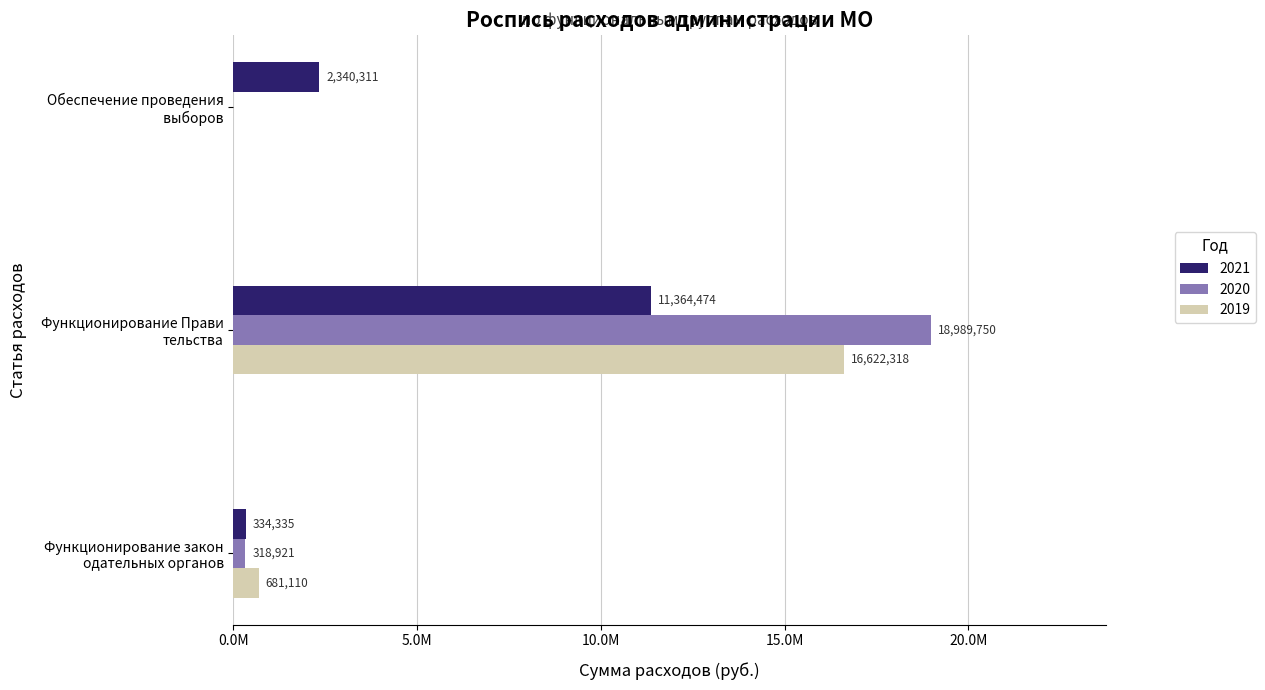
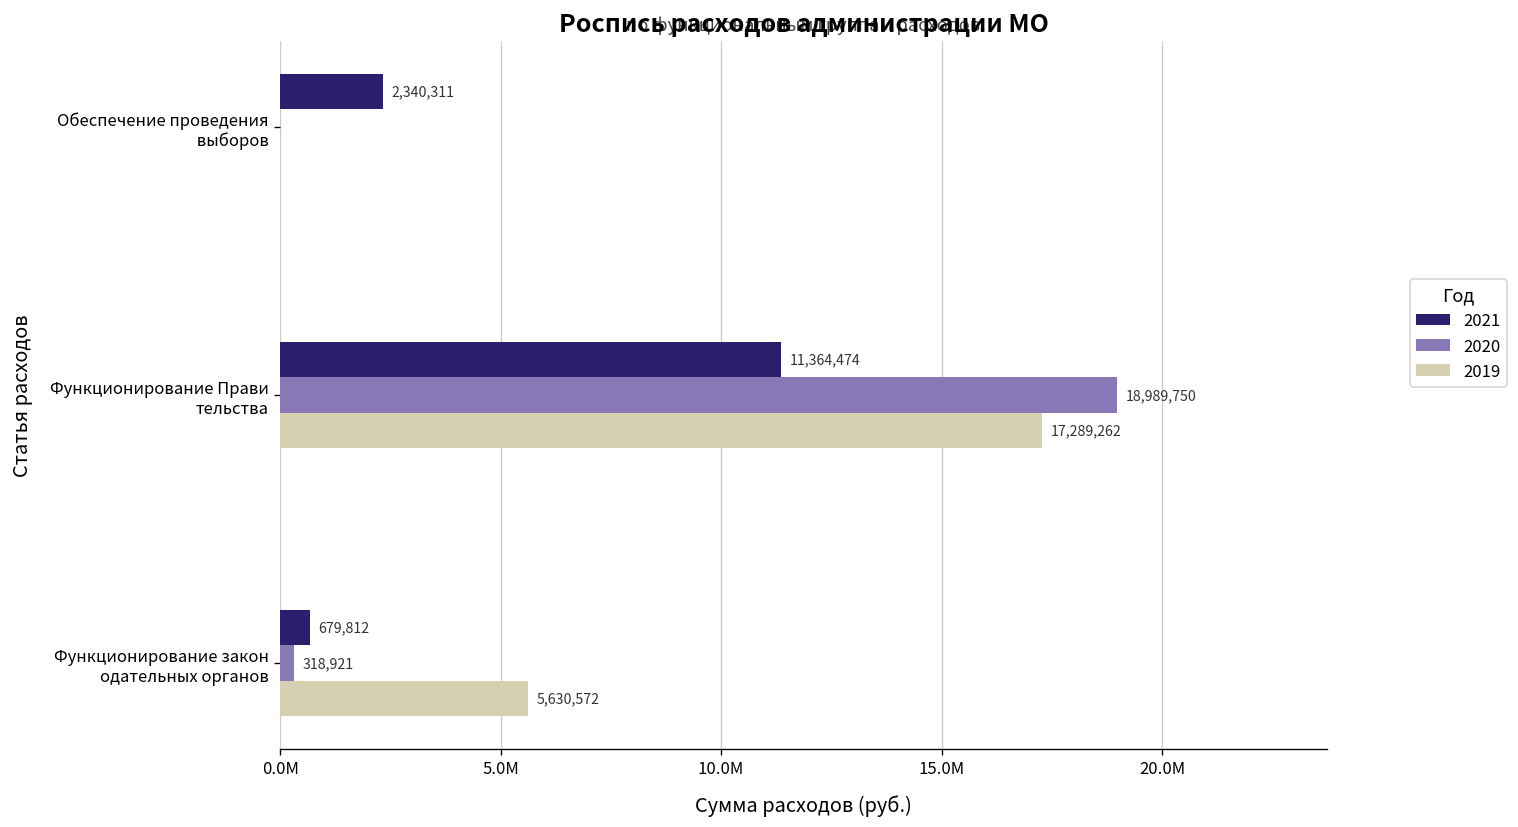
  {
    "2021": {
      "Обеспечение проведения выборов": "2,340,311",
      "Функционирование Прави тельства": "11,364,474",
-     "Функционирование закон одательных органов": "334,335"
+     "Функционирование закон одательных органов": "679,812"
    },
    "2020": {
      "Функционирование Прави тельства": "18,989,750",
      "Функционирование закон одательных органов": "318,921"
    },
    "2019": {
-     "Функционирование Прави тельства": "16,622,318",
-     "Функционирование закон одательных органов": "681,110"
+     "Функционирование Прави тельства": "17,289,262",
+     "Функционирование закон одательных органов": "5,630,572"
    }
  }
